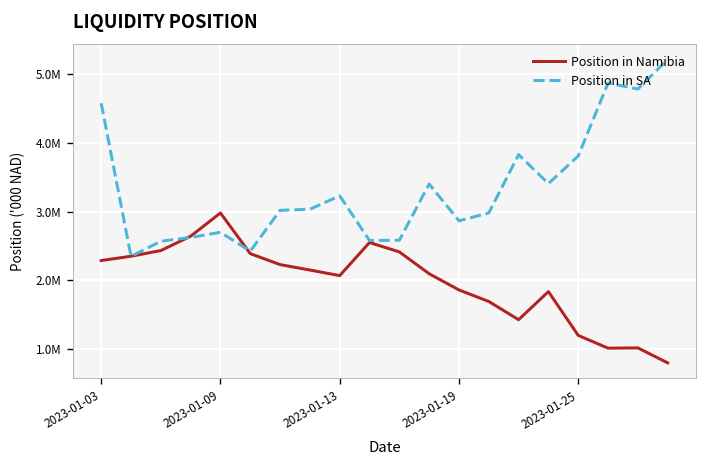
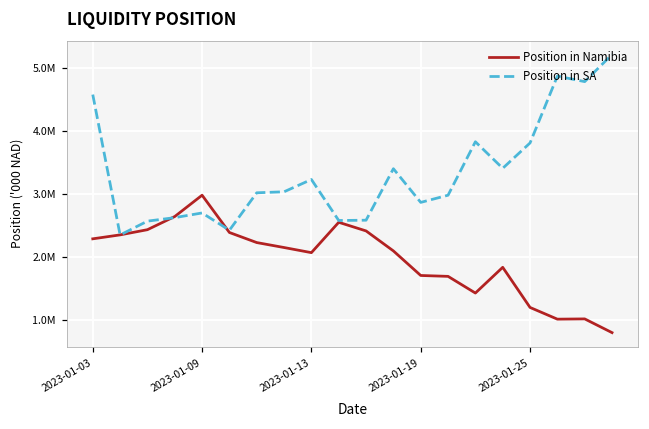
  {
    "Position in Namibia": {
      "2023-01-03": 2300000,
      "2023-01-09": 3000000,
      "2023-01-13": 2100000,
-     "2023-01-19": 1900000,
+     "2023-01-19": 1700000,
      "2023-01-25": 1200000
    },
    "Position in SA": {
      "2023-01-03": 4600000,
      "2023-01-09": 2700000,
      "2023-01-13": 3200000,
      "2023-01-19": 2900000,
      "2023-01-25": 3800000
    }
  }
